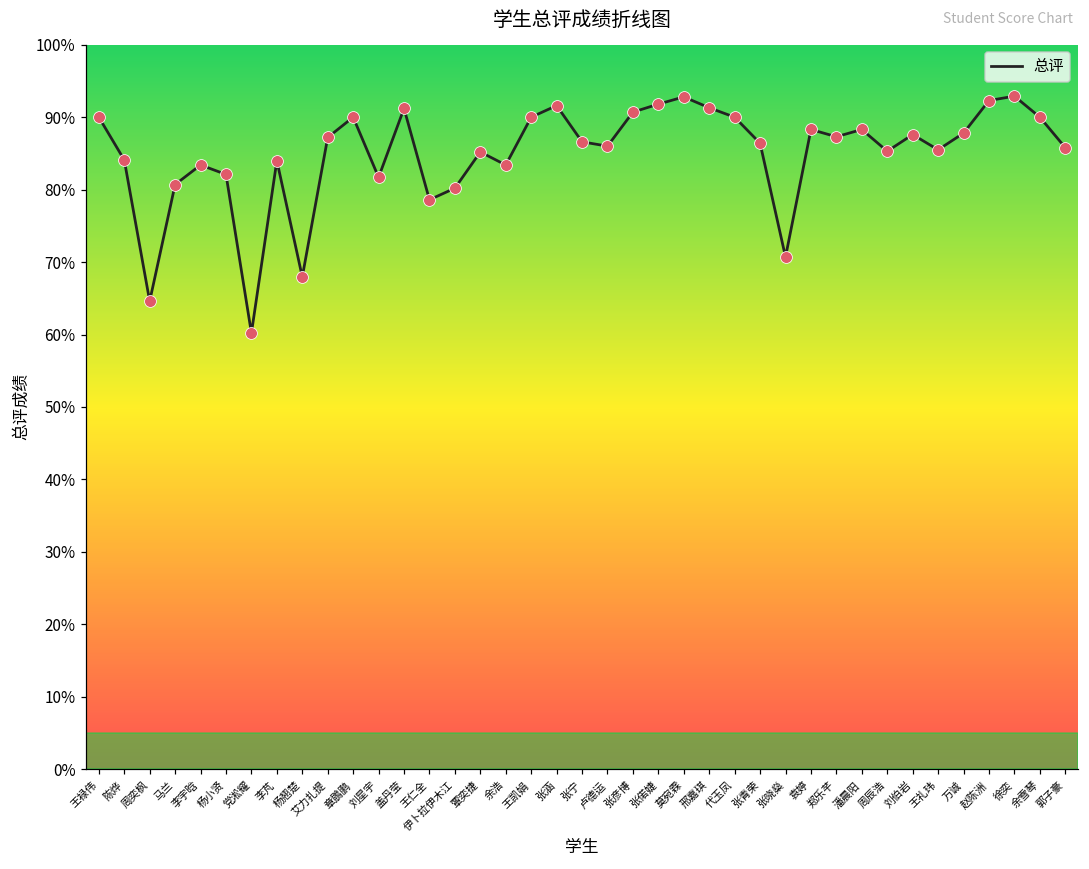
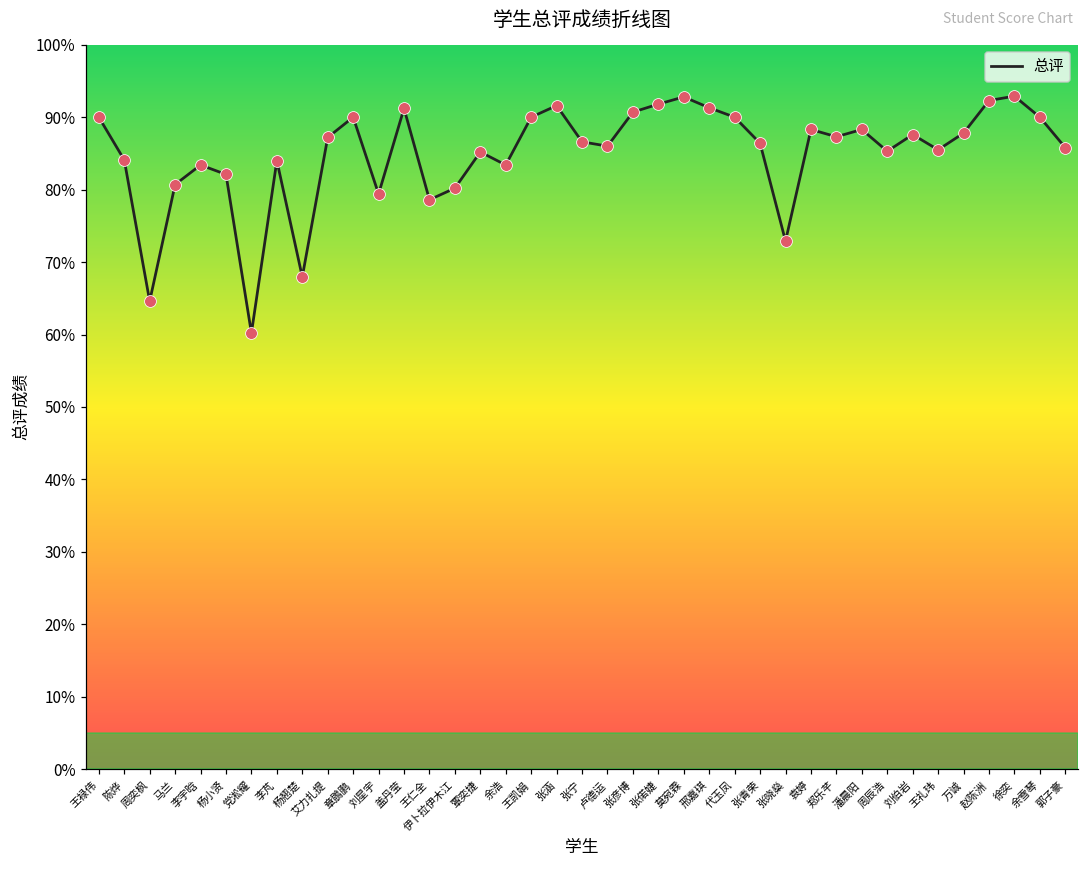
  {
    "王禄伟": "90%",
    "陈烨": "84%",
    "周奕枫": "65%",
    "马兰": "81%",
    "李宇晗": "83%",
    "杨小贤": "82%",
    "党淞耀": "60%",
    "李芃": "84%",
    "杨翘楚": "68%",
    "艾力扎提": "87%",
    "章鵾鹏": "90%",
-   "刘星宇": "82%",
+   "刘星宇": "79%",
    "盖丹莹": "91%",
    "王仁全": "79%",
    "伊卜拉伊木江": "80%",
    "覃奕捷": "85%",
    "余浩": "83%",
    "王凯娟": "90%",
    "张涵": "92%",
    "张宁": "87%",
    "卢德运": "86%",
    "张彦博": "91%",
    "张偌婕": "92%",
    "莫宛霖": "93%",
    "邢嘉琪": "91%",
    "代玉凤": "90%",
    "张青荣": "86%",
-   "张晓燊": "71%",
+   "张晓燊": "73%",
    "袁婷": "88%",
    "郑乐芊": "87%",
    "潘晨阳": "88%",
    "周辰浩": "85%",
    "刘伯岩": "88%",
    "王礼玮": "86%",
    "万诚": "88%",
    "赵陈洲": "92%",
    "徐奕": "93%",
    "余雪琴": "90%",
    "郭子豪": "86%"
  }
